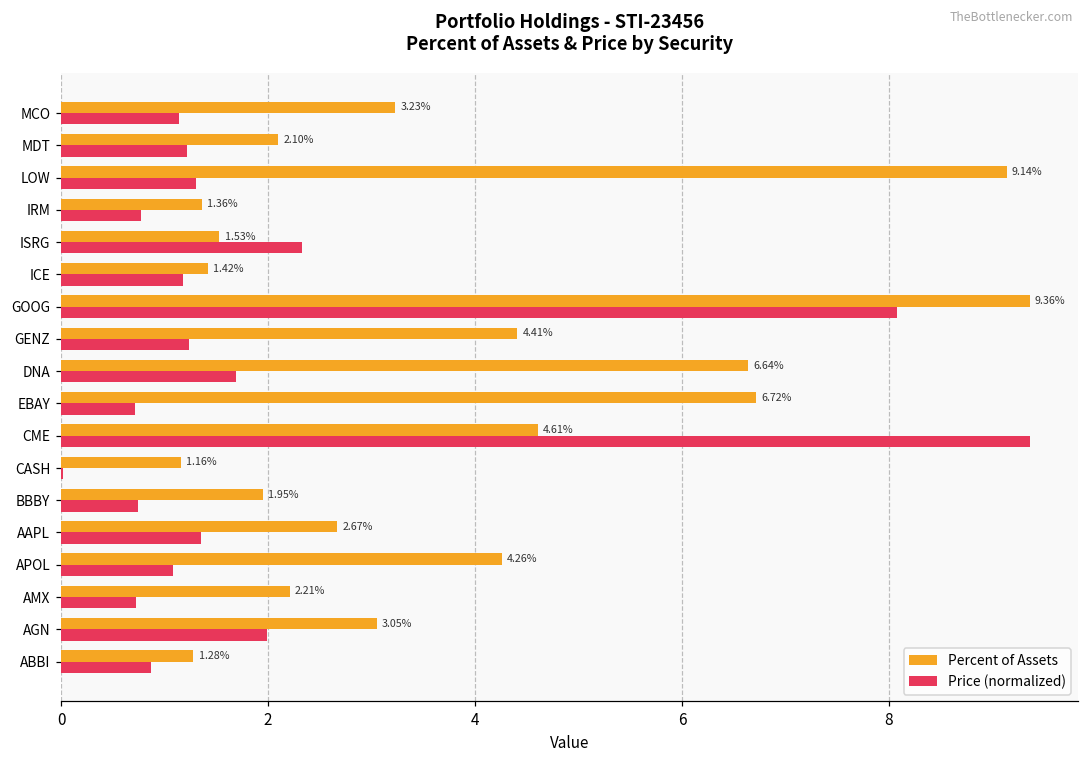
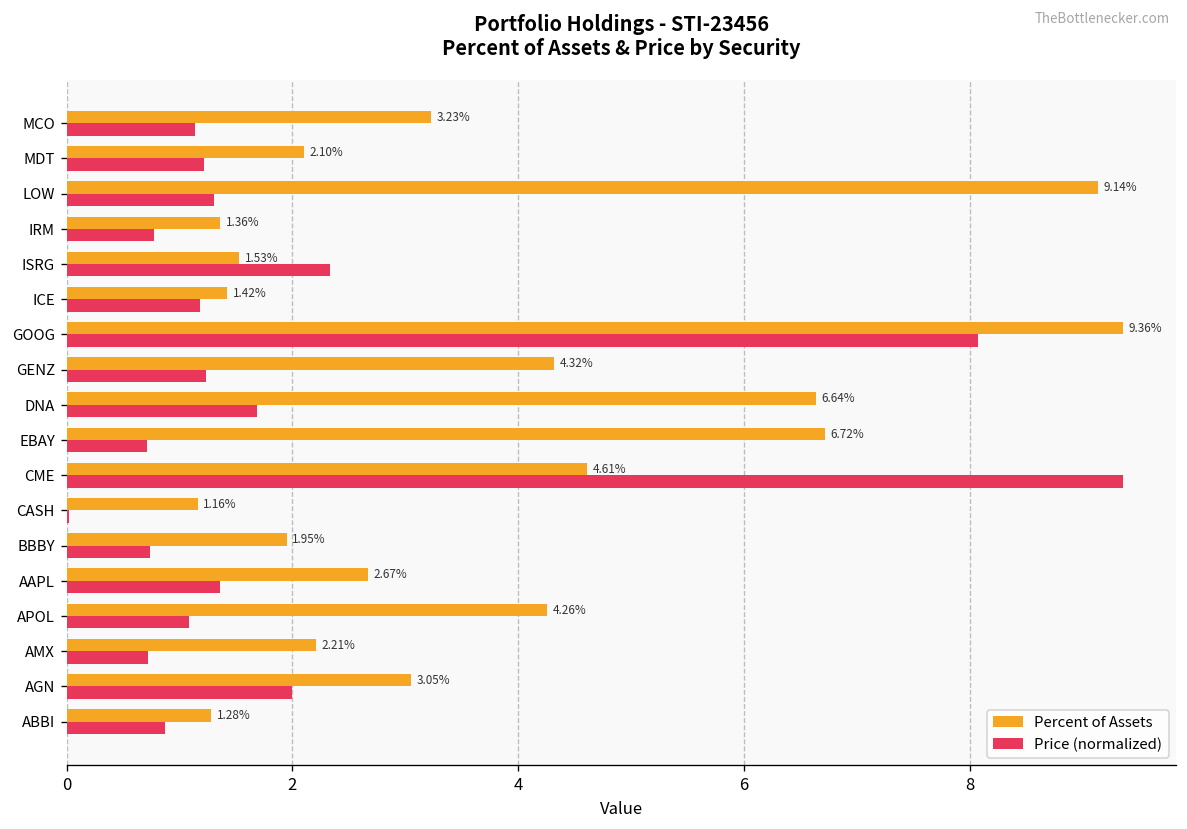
  {
    "Percent of Assets": {
      "MCO": "3.23%",
      "MDT": "2.10%",
      "LOW": "9.14%",
      "IRM": "1.36%",
      "ISRG": "1.53%",
      "ICE": "1.42%",
      "GOOG": "9.36%",
-     "GENZ": "4.41%",
+     "GENZ": "4.32%",
      "DNA": "6.64%",
      "EBAY": "6.72%",
      "CME": "4.61%",
      "CASH": "1.16%",
      "BBBY": "1.95%",
      "AAPL": "2.67%",
      "APOL": "4.26%",
      "AMX": "2.21%",
      "AGN": "3.05%",
      "ABBI": "1.28%"
    },
    "Price (normalized)": {
      "MCO": "1.1",
      "MDT": "1.2",
      "LOW": "1.3",
      "IRM": "0.8",
      "ISRG": "2.3",
      "ICE": "1.2",
      "GOOG": "8.1",
      "GENZ": "1.2",
      "DNA": "1.7",
      "EBAY": "0.7",
      "CME": "9.4",
      "BBBY": "0.7",
      "AAPL": "1.4",
      "APOL": "1.1",
      "AMX": "0.7",
      "AGN": "2.0",
      "ABBI": "0.9"
    }
  }
